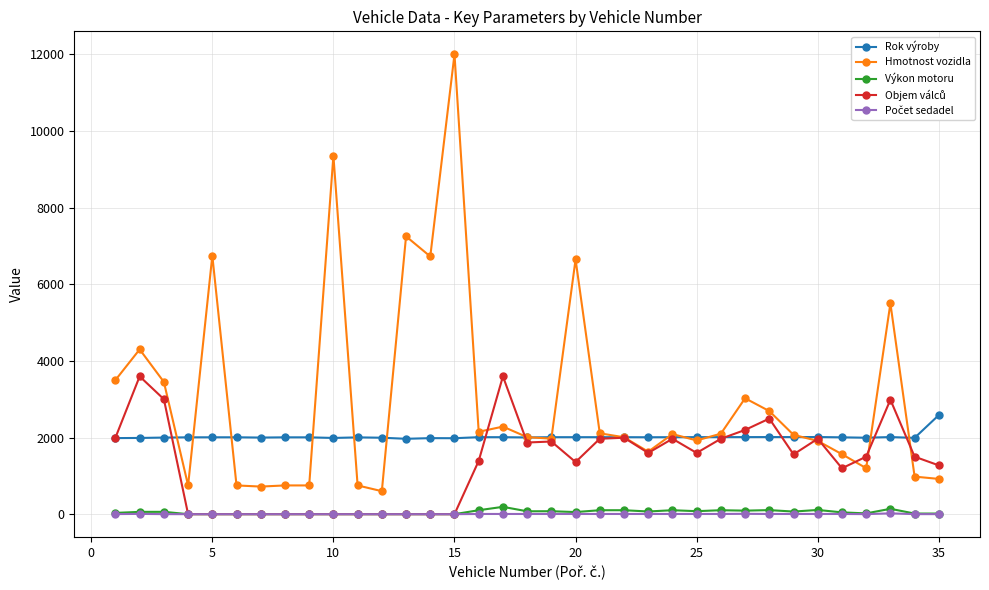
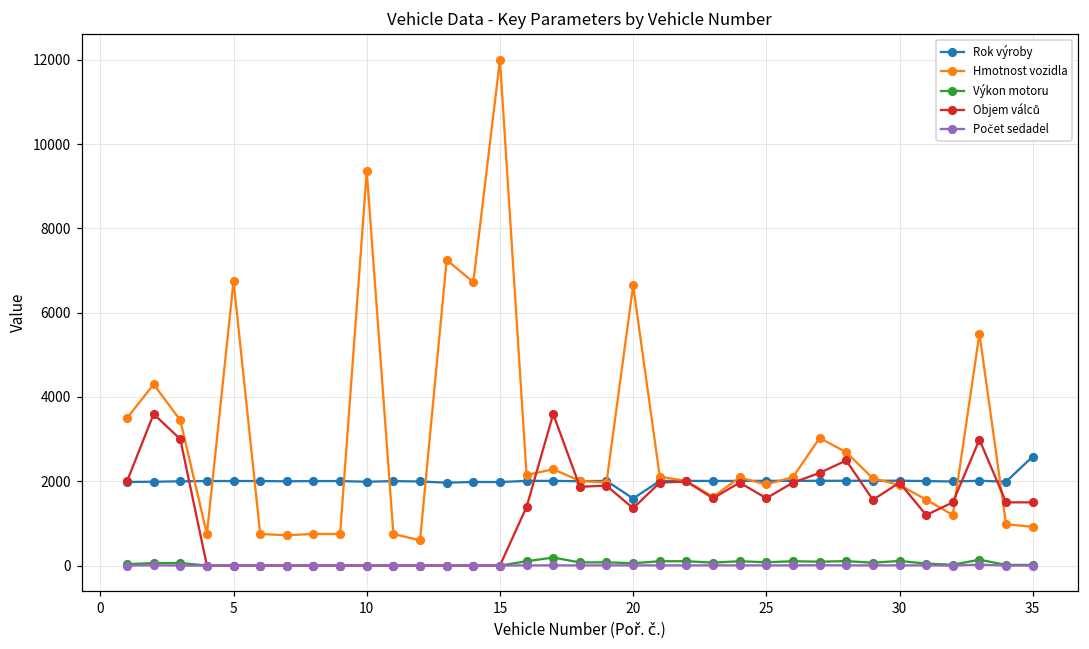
  {
    "Rok výroby": {
      "5": 2000,
      "10": 2000,
      "15": 2000,
-     "20": 2000,
+     "20": 1600,
      "25": 2000,
      "35": 2600
    },
    "Hmotnost vozidla": {
      "5": 6700,
      "10": 9400,
      "15": 12000,
      "20": 6600,
      "25": 1900,
      "35": 900
    },
    "Výkon motoru": {
      "25": 100,
      "30": 100
    },
    "Objem válců": {
      "20": 1400,
      "25": 1600,
-     "35": 1300
+     "35": 1500
    },
    "Počet sedadel": {
      "25": 0,
      "30": 0
    }
  }
